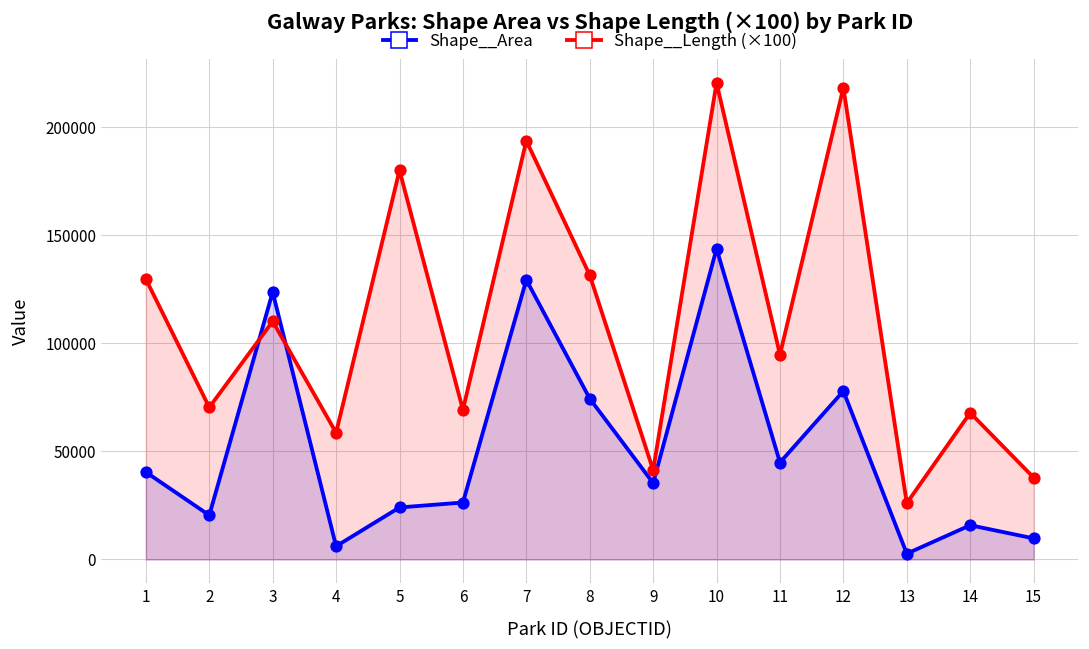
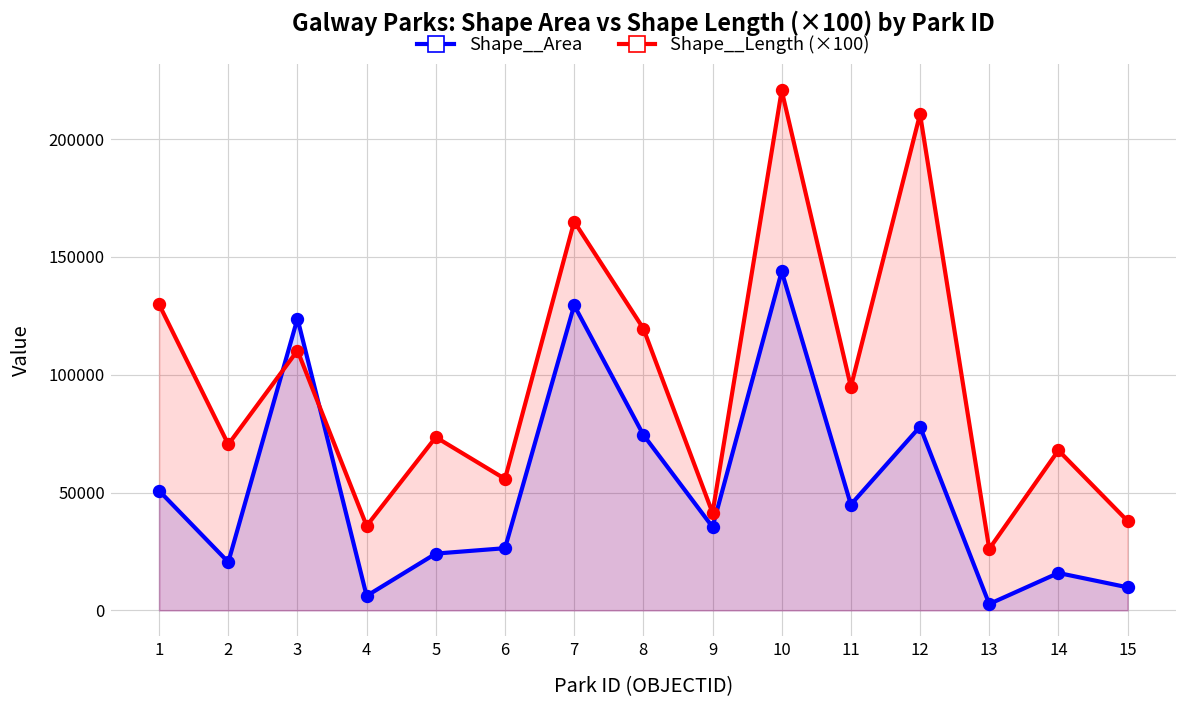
  {
    "Shape__Area": {
-     "1": 40000,
+     "1": 51000,
      "2": 20000,
      "3": 124000,
      "4": 6000,
      "5": 24000,
      "6": 26000,
      "7": 129000,
      "8": 74000,
      "9": 35000,
      "10": 144000,
      "11": 45000,
      "12": 78000,
      "13": 3000,
      "14": 16000,
      "15": 10000
    },
    "Shape__Length (×100)": {
      "1": 130000,
      "2": 70000,
      "3": 110000,
-     "4": 59000,
-     "5": 180000,
-     "6": 69000,
-     "7": 194000,
-     "8": 132000,
+     "4": 36000,
+     "5": 73000,
+     "6": 56000,
+     "7": 165000,
+     "8": 120000,
      "9": 41000,
      "10": 221000,
      "11": 95000,
-     "12": 218000,
+     "12": 211000,
      "13": 26000,
      "14": 68000,
      "15": 38000
    }
  }
